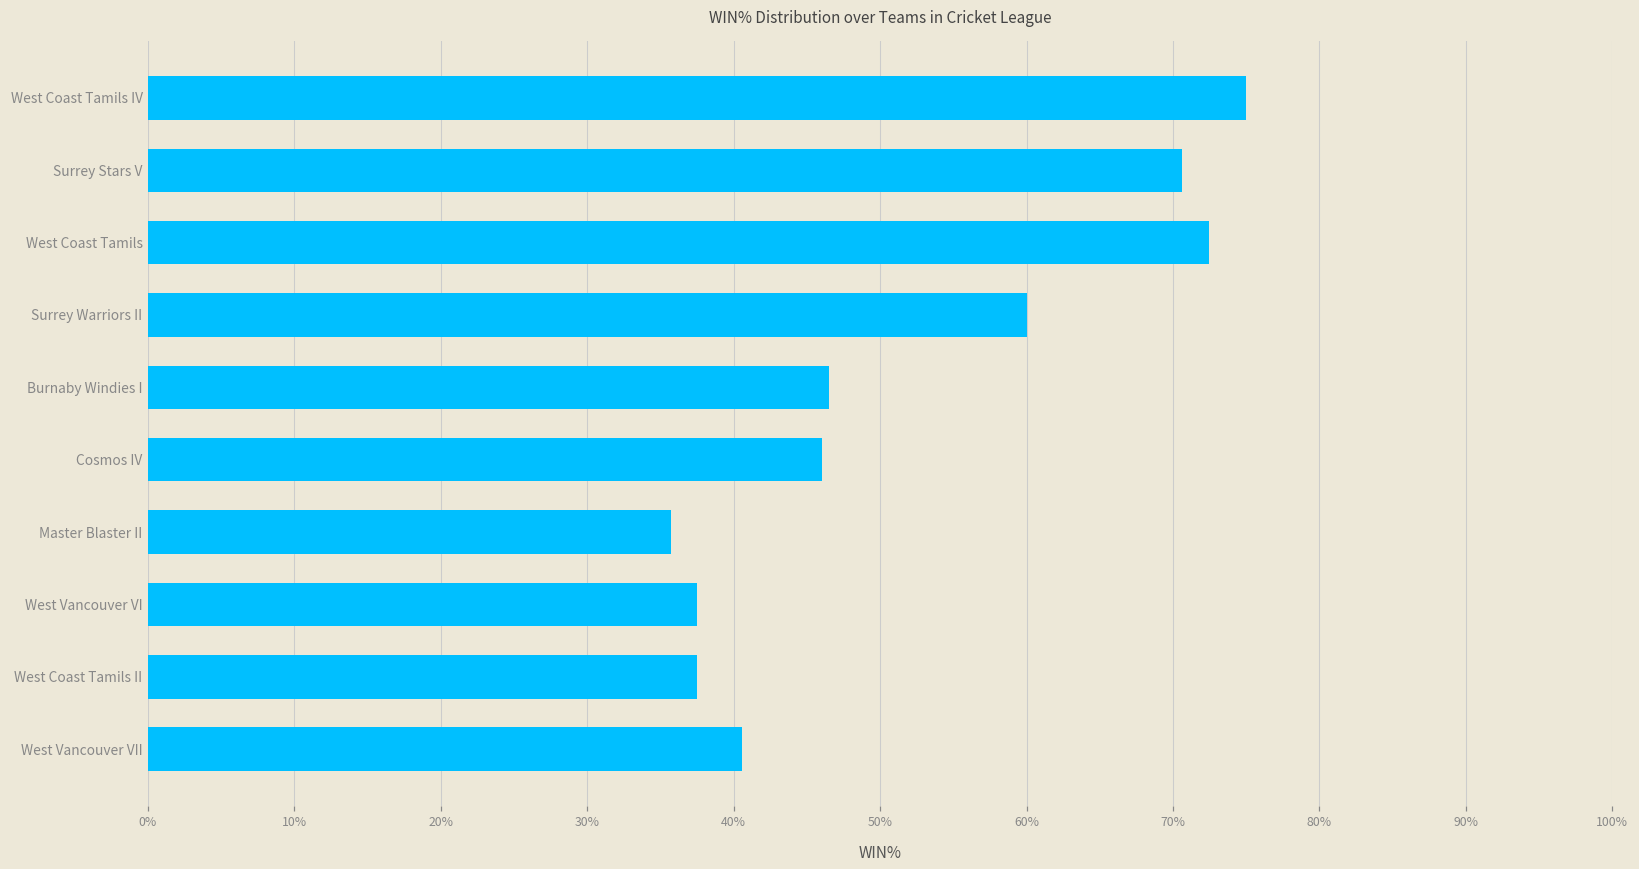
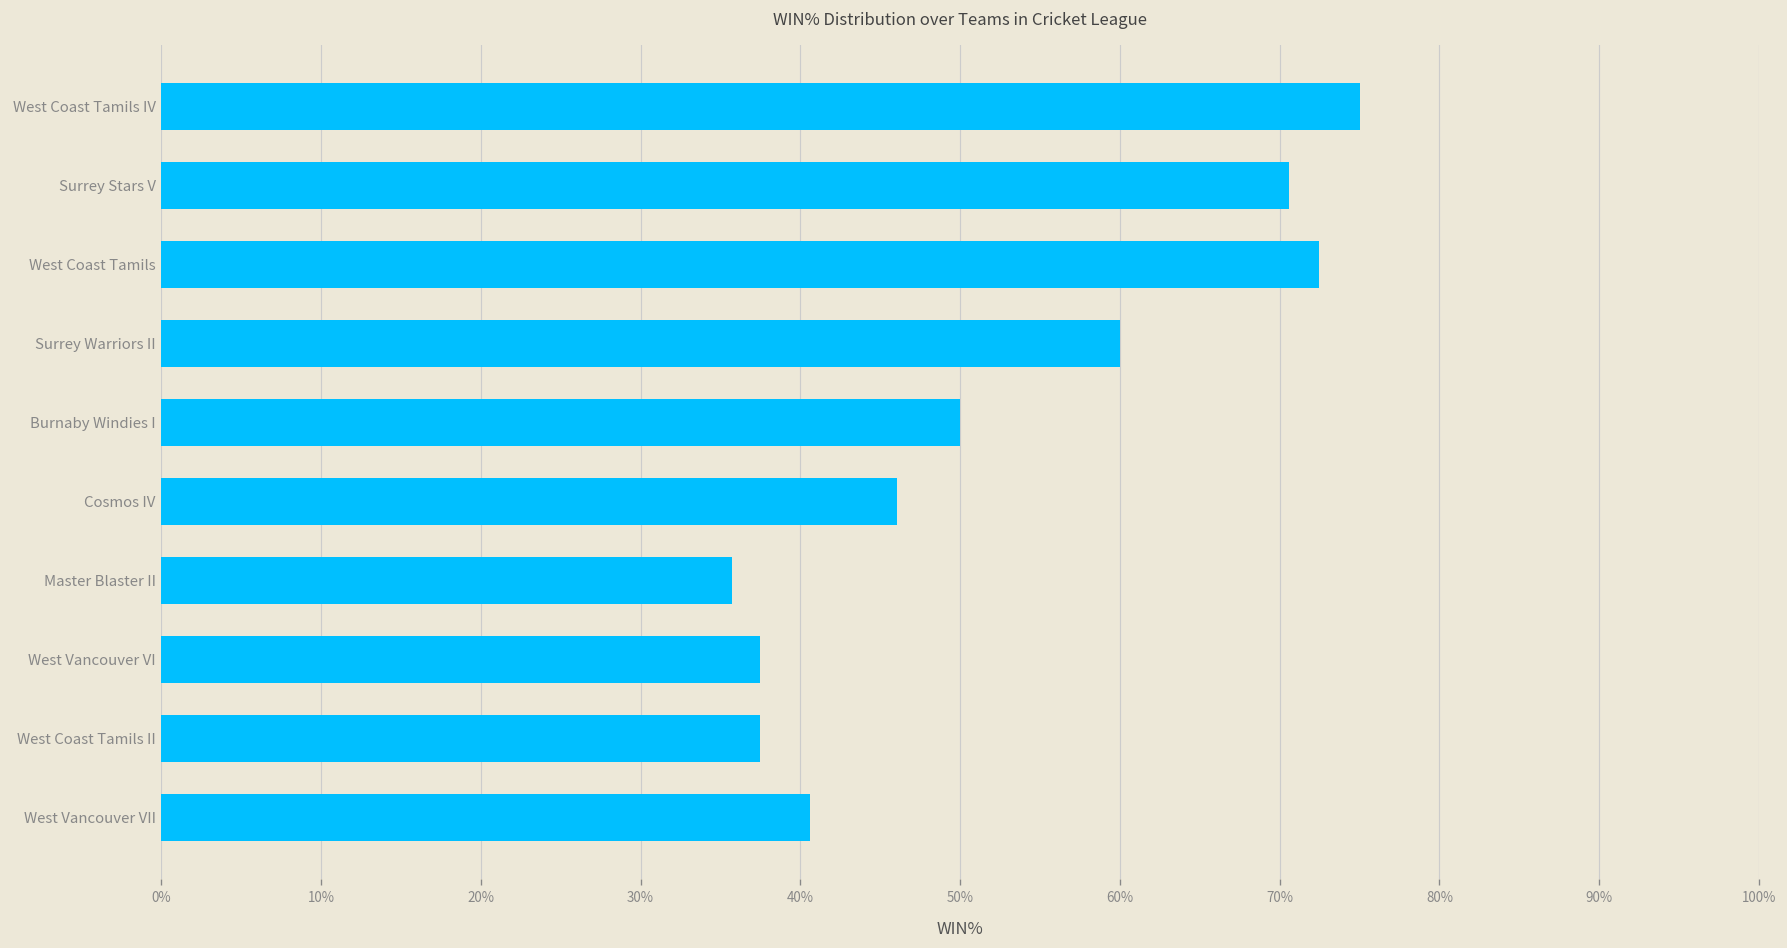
  {
    "West Coast Tamils IV": "75.0%",
    "Surrey Stars V": "70.6%",
    "West Coast Tamils": "72.5%",
    "Surrey Warriors II": "60.0%",
-   "Burnaby Windies I": "46.5%",
+   "Burnaby Windies I": "50.0%",
    "Cosmos IV": "46.0%",
    "Master Blaster II": "35.7%",
    "West Vancouver VI": "37.5%",
    "West Coast Tamils II": "37.5%",
    "West Vancouver VII": "40.6%"
  }
